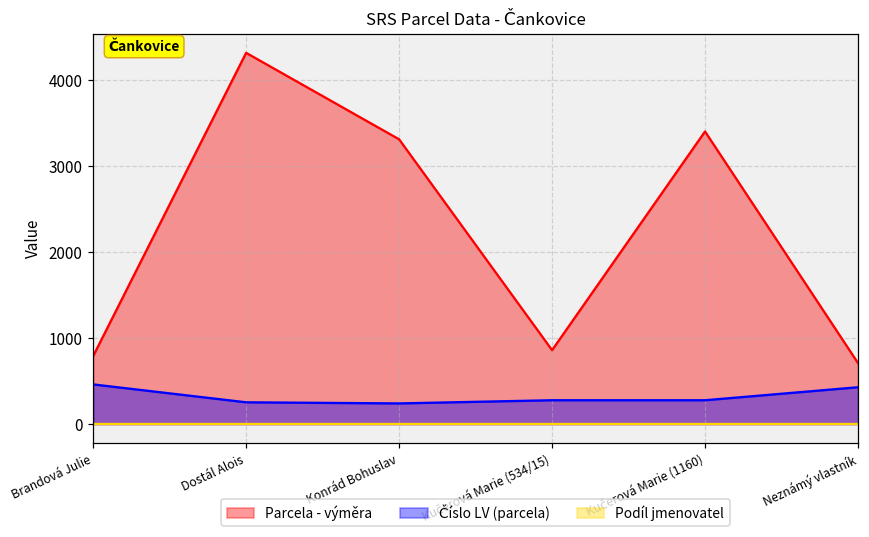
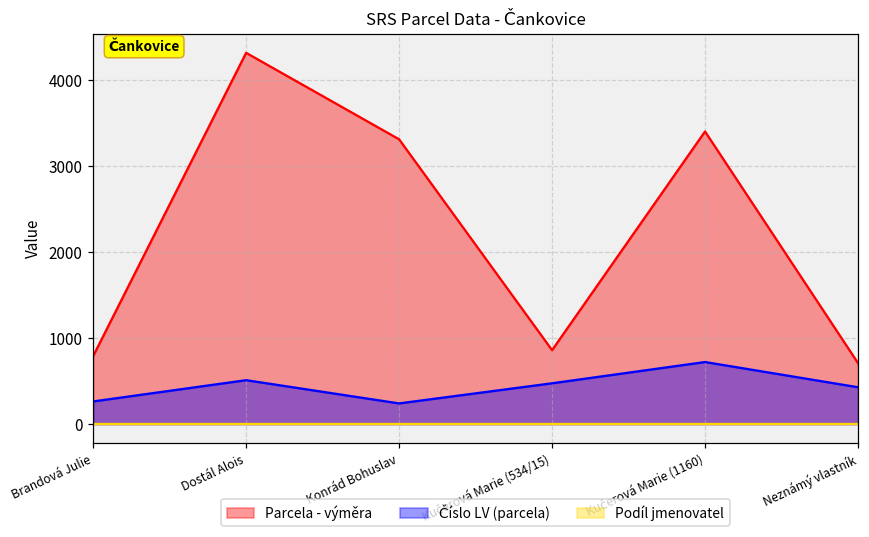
  {
    "Parcela - výměra": {
      "Brandová Julie": 800,
      "Dostál Alois": 4300,
      "Konrád Bohuslav": 3300,
      "Kučerová Marie (534/15)": 900,
      "Kučerová Marie (1160)": 3400,
      "Neznámý vlastník": 700
    },
    "Číslo LV (parcela)": {
-     "Brandová Julie": 500,
-     "Dostál Alois": 300,
+     "Brandová Julie": 300,
+     "Dostál Alois": 500,
      "Konrád Bohuslav": 200,
-     "Kučerová Marie (534/15)": 300,
-     "Kučerová Marie (1160)": 300,
+     "Kučerová Marie (534/15)": 500,
+     "Kučerová Marie (1160)": 700,
      "Neznámý vlastník": 400
    },
    "Podíl jmenovatel": {
      "Brandová Julie": 0,
      "Dostál Alois": 0,
      "Konrád Bohuslav": 0,
      "Kučerová Marie (534/15)": 0,
      "Kučerová Marie (1160)": 0,
      "Neznámý vlastník": 0
    }
  }
